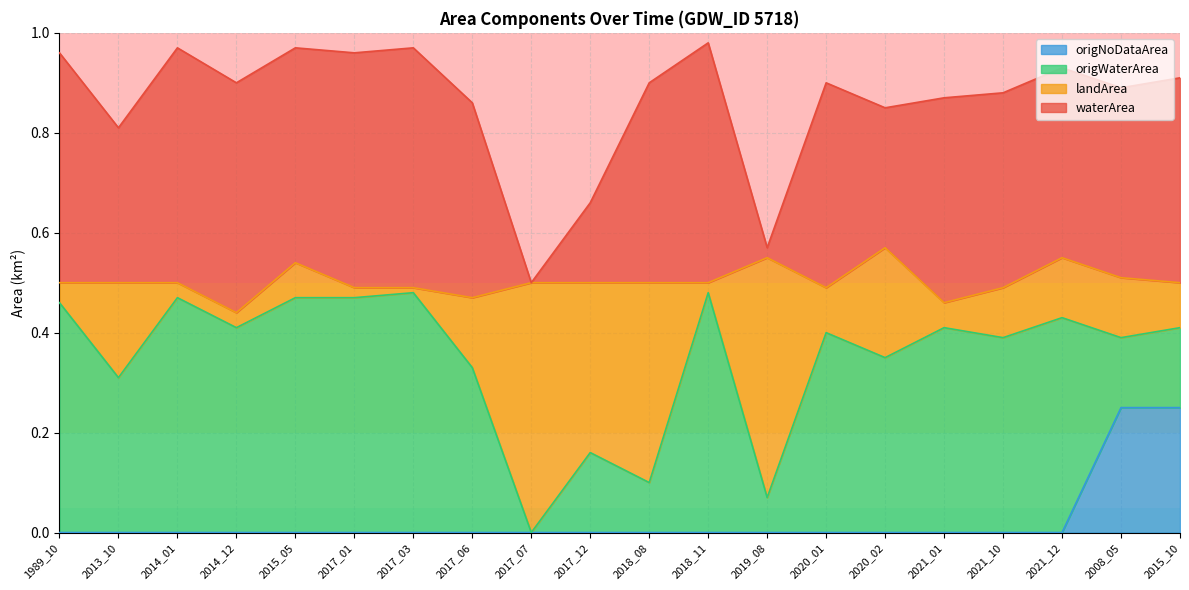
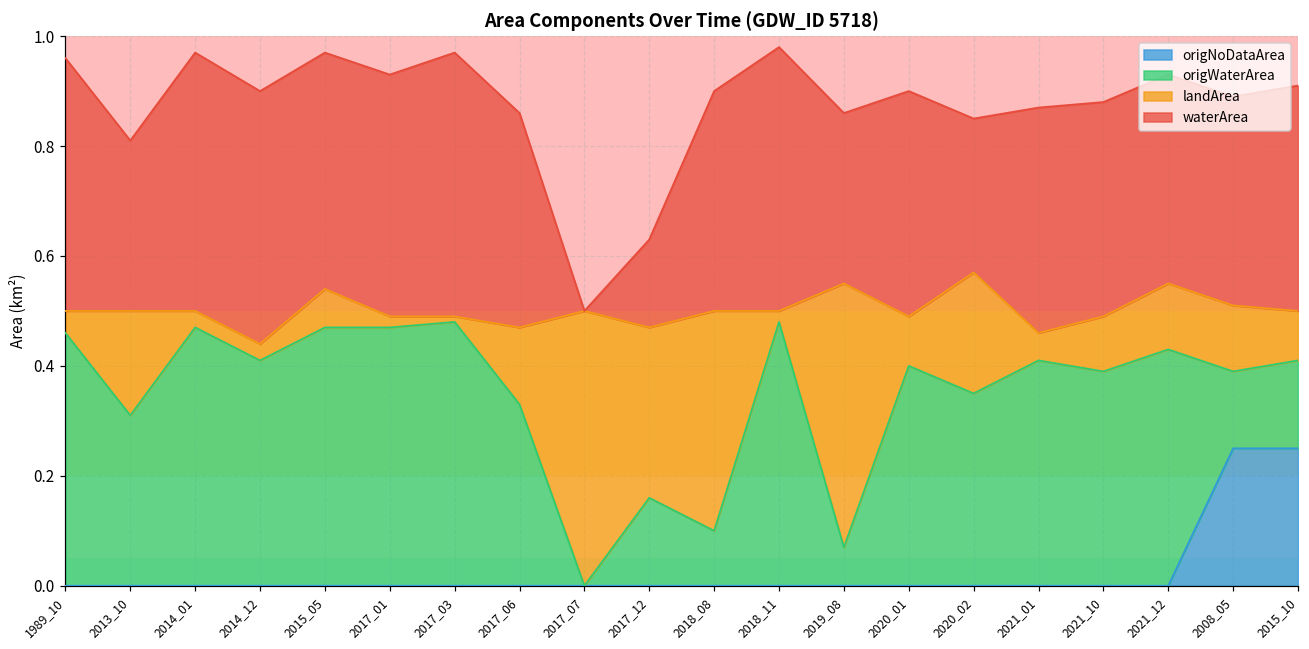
  {
    "origNoDataArea": {
      "1989_10": 0.00,
      "2013_10": 0.00,
      "2014_01": 0.00,
      "2014_12": 0.00,
      "2015_05": 0.00,
      "2017_01": 0.00,
      "2017_03": 0.00,
      "2017_06": 0.00,
      "2017_12": 0.00,
      "2018_08": 0.00,
      "2018_11": 0.00,
      "2019_08": 0.00,
      "2020_01": 0.00,
      "2020_02": 0.00,
      "2021_01": 0.00,
      "2021_10": 0.00,
      "2021_12": 0.00,
      "2008_05": 0.25,
      "2015_10": 0.25
    },
    "origWaterArea": {
      "1989_10": 0.46,
      "2013_10": 0.31,
      "2014_01": 0.47,
      "2014_12": 0.41,
      "2015_05": 0.47,
      "2017_01": 0.47,
      "2017_03": 0.48,
      "2017_06": 0.33,
      "2017_12": 0.16,
      "2018_08": 0.10,
      "2018_11": 0.48,
      "2019_08": 0.07,
      "2020_01": 0.40,
      "2020_02": 0.35,
      "2021_01": 0.41,
      "2021_10": 0.39,
      "2021_12": 0.43,
      "2008_05": 0.39,
      "2015_10": 0.41
    },
    "landArea": {
      "1989_10": 0.04,
      "2013_10": 0.19,
      "2014_01": 0.03,
      "2014_12": 0.03,
      "2015_05": 0.07,
      "2017_01": 0.02,
      "2017_03": 0.01,
      "2017_06": 0.14,
-     "2017_12": 0.34,
+     "2017_12": 0.31,
      "2018_08": 0.40,
      "2018_11": 0.02,
      "2019_08": 0.48,
      "2020_01": 0.09,
      "2020_02": 0.22,
      "2021_01": 0.05,
      "2021_10": 0.10,
      "2021_12": 0.12,
      "2008_05": 0.12,
      "2015_10": 0.09
    },
    "waterArea": {
      "1989_10": 0.46,
      "2013_10": 0.31,
      "2014_01": 0.47,
      "2014_12": 0.46,
      "2015_05": 0.43,
-     "2017_01": 0.47,
+     "2017_01": 0.44,
      "2017_03": 0.48,
      "2017_06": 0.39,
      "2017_12": 0.16,
      "2018_08": 0.40,
      "2018_11": 0.48,
-     "2019_08": 0.02,
+     "2019_08": 0.31,
      "2020_01": 0.41,
      "2020_02": 0.28,
      "2021_01": 0.41,
      "2021_10": 0.39,
      "2015_10": 0.41
    }
  }
